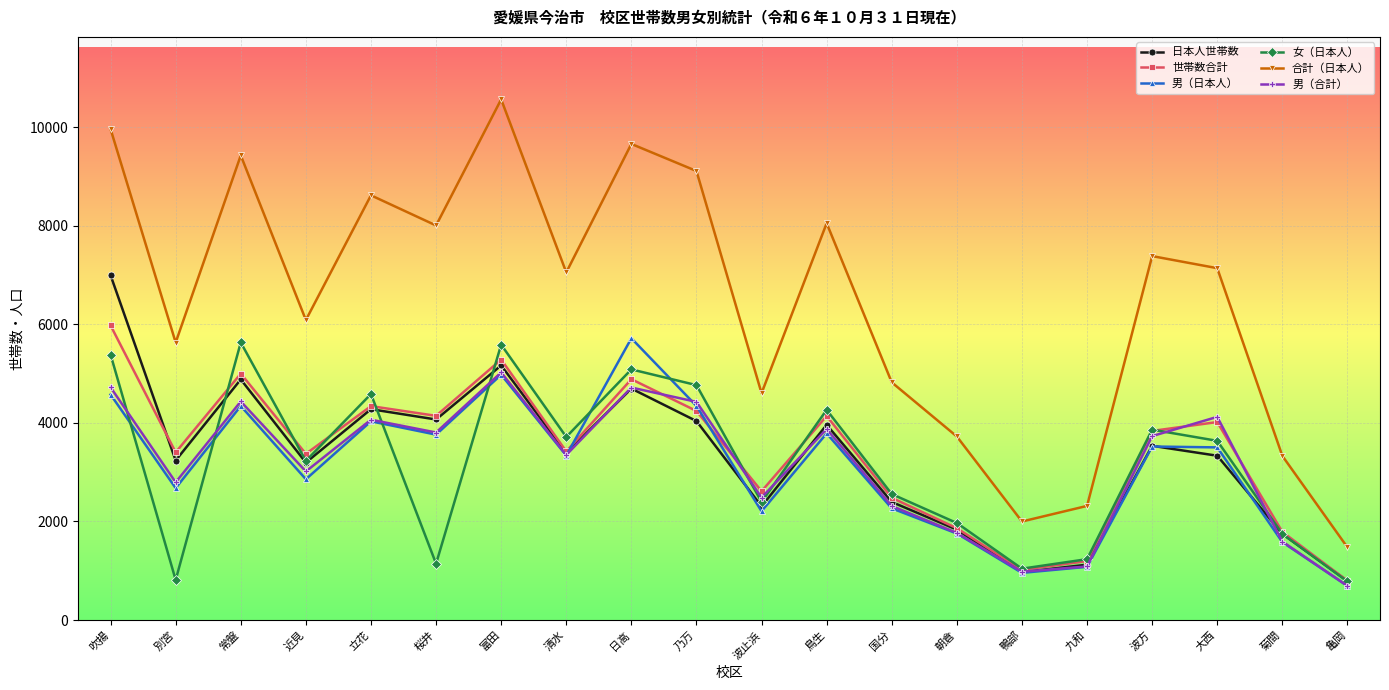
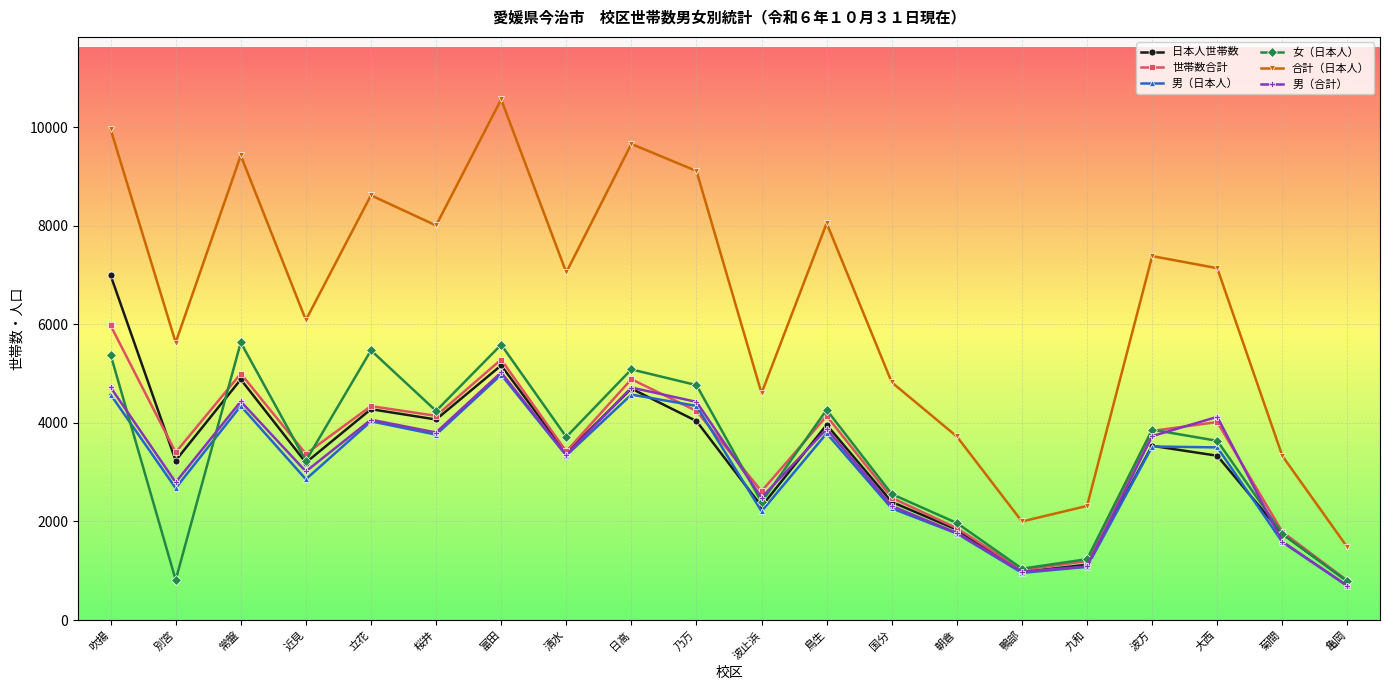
  {
    "日本人世帯数": {
      "吹揚": 7000,
      "別宮": 3200,
      "常盤": 4900,
      "立花": 4300,
      "桜井": 4100,
      "富田": 5200,
      "乃万": 4000,
      "波止浜": 2300,
      "鳥生": 4000,
      "国分": 2400,
      "大西": 3300
    },
    "世帯数合計": {
      "吹揚": 6000,
      "別宮": 3400,
      "常盤": 5000,
      "近見": 3400,
      "立花": 4300,
      "桜井": 4100,
      "富田": 5300,
      "日高": 4900,
      "乃万": 4200,
      "波止浜": 2600,
      "鳥生": 4100,
      "国分": 2500,
      "大西": 4000
    },
    "男（日本人）": {
      "吹揚": 4600,
      "別宮": 2700,
      "常盤": 4300,
      "近見": 2900,
-     "日高": 5700,
+     "日高": 4600,
      "乃万": 4300,
      "波止浜": 2200,
      "鳥生": 3800,
      "大西": 3500
    },
    "女（日本人）": {
      "吹揚": 5400,
      "別宮": 800,
      "常盤": 5600,
-     "立花": 4600,
-     "桜井": 1100,
+     "立花": 5500,
+     "桜井": 4200,
      "富田": 5600,
      "清水": 3700,
      "日高": 5100,
      "乃万": 4800,
      "波止浜": 2400,
      "鳥生": 4300,
      "国分": 2600,
      "朝倉": 2000,
      "大西": 3600
    },
    "合計（日本人）": {
      "吹揚": 10000,
      "別宮": 5600,
      "常盤": 9400,
      "近見": 6100,
      "立花": 8600,
      "桜井": 8000,
      "富田": 10600,
      "清水": 7100,
      "日高": 9700,
      "乃万": 9100,
      "波止浜": 4600,
      "鳥生": 8000,
      "国分": 4800,
      "朝倉": 3700,
      "鴨部": 2000,
      "九和": 2300,
      "波方": 7400,
      "大西": 7100,
      "菊間": 3300,
      "亀岡": 1500
    },
    "男（合計）": {
      "吹揚": 4700,
      "別宮": 2800,
      "常盤": 4400,
      "近見": 3000,
      "乃万": 4400,
      "波止浜": 2500,
      "鳥生": 3900,
      "波方": 3700,
      "大西": 4100
    }
  }
